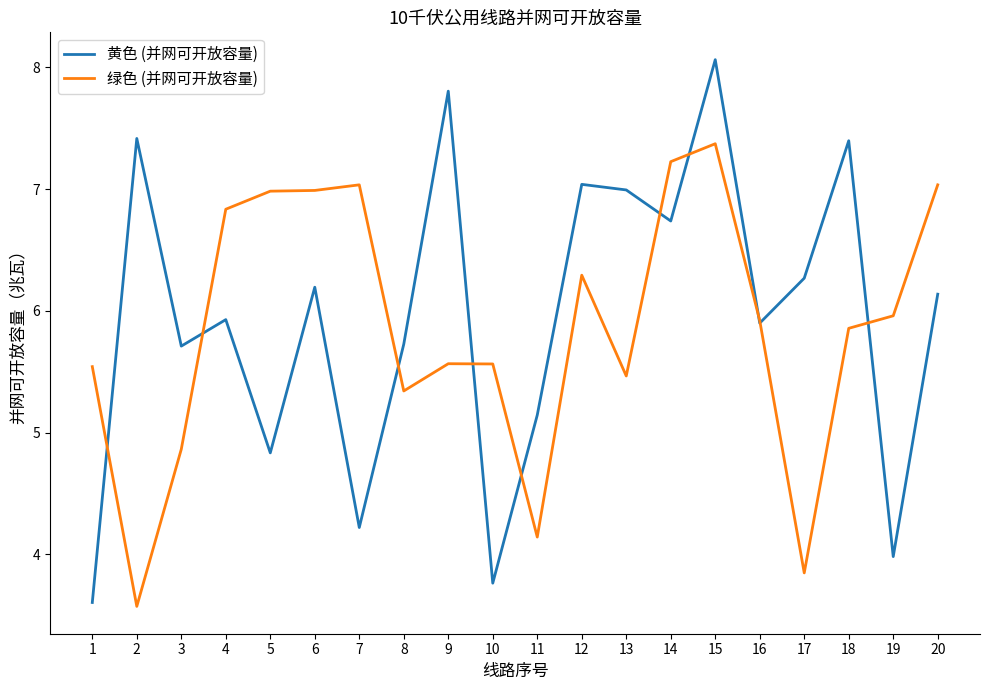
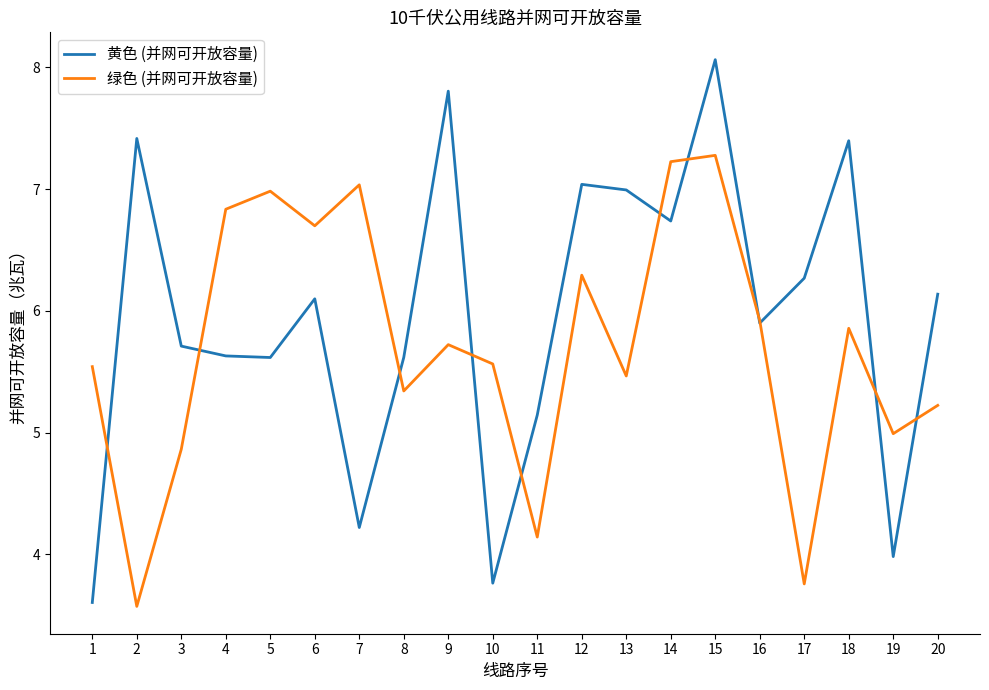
  {
    "黄色 (并网可开放容量)": {
      "1": 3.61,
      "2": 7.42,
      "3": 5.71,
-     "4": 5.93,
-     "5": 4.83,
-     "6": 6.19,
+     "4": 5.63,
+     "5": 5.62,
+     "6": 6.10,
      "7": 4.22,
-     "8": 5.73,
+     "8": 5.62,
      "9": 7.81,
      "10": 3.76,
      "11": 5.14,
      "12": 7.04,
      "13": 6.99,
      "14": 6.74,
      "15": 8.06,
      "17": 6.27,
      "18": 7.40,
      "19": 3.98,
      "20": 6.14
    },
    "绿色 (并网可开放容量)": {
      "1": 5.54,
      "2": 3.57,
      "3": 4.86,
      "4": 6.84,
      "5": 6.98,
-     "6": 6.99,
+     "6": 6.70,
      "7": 7.04,
      "8": 5.34,
-     "9": 5.57,
+     "9": 5.72,
      "10": 5.56,
      "11": 4.14,
      "12": 6.29,
      "13": 5.47,
      "14": 7.23,
-     "15": 7.37,
-     "17": 3.85,
+     "15": 7.28,
+     "17": 3.76,
      "18": 5.86,
-     "19": 5.96,
-     "20": 7.04
+     "19": 4.99,
+     "20": 5.22
    }
  }
